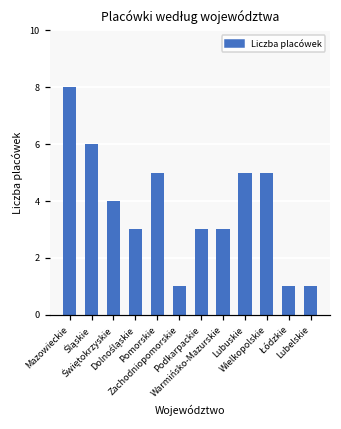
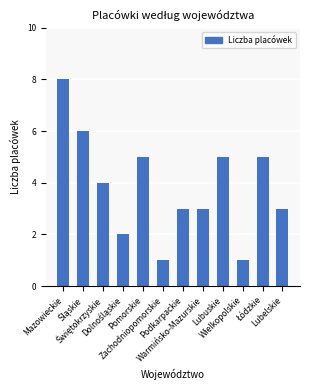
  {
    "Mazowieckie": 8,
    "Śląskie": 6,
    "Świętokrzyskie": 4,
-   "Dolnośląskie": 3,
+   "Dolnośląskie": 2,
    "Pomorskie": 5,
    "Zachodniopomorskie": 1,
    "Podkarpackie": 3,
    "Warmińsko-Mazurskie": 3,
    "Lubuskie": 5,
-   "Wielkopolskie": 5,
-   "Łódzkie": 1,
-   "Lubelskie": 1
+   "Wielkopolskie": 1,
+   "Łódzkie": 5,
+   "Lubelskie": 3
  }
